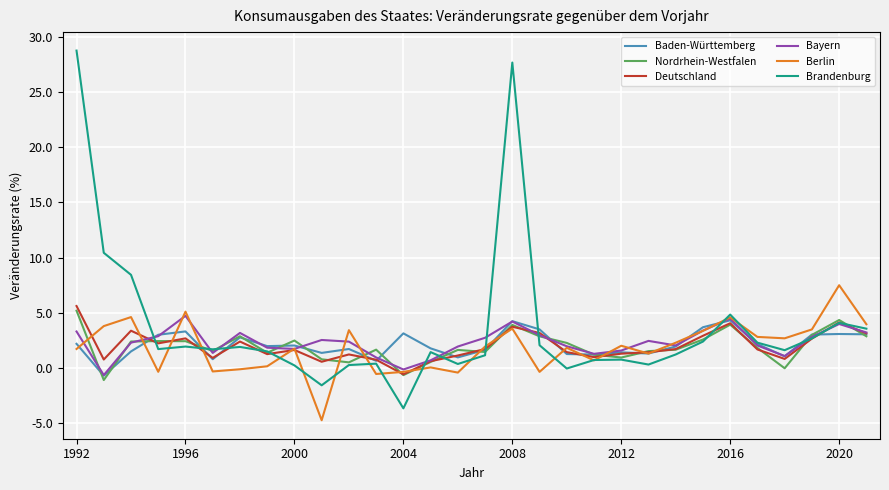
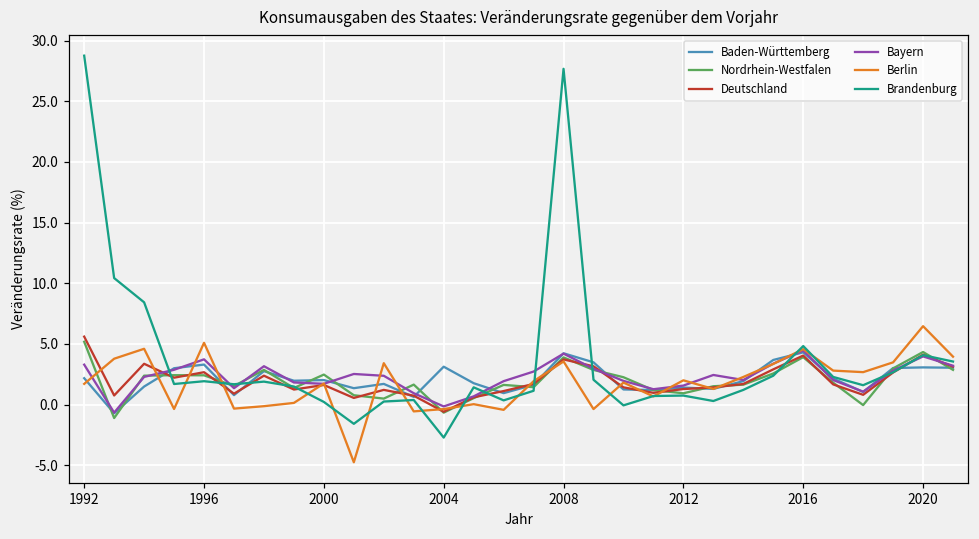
  {
    "Baden-Württemberg": {
      "1992": 2.2,
      "1996": 3.3,
      "2000": 2.0,
      "2004": 3.1,
      "2020": 3.1
    },
    "Nordrhein-Westfalen": {
      "1992": 5.2,
      "1996": 2.4,
      "2000": 2.5
    },
    "Deutschland": {
      "1992": 5.6,
      "1996": 2.7
    },
    "Bayern": {
      "1992": 3.3,
-     "1996": 4.7
+     "1996": 3.7
    },
    "Berlin": {
      "1992": 1.7,
      "1996": 5.1,
      "2012": 2.0,
-     "2020": 7.5
+     "2020": 6.5
    },
    "Brandenburg": {
      "1992": 28.8,
      "1996": 1.9,
      "2000": 0.2,
-     "2004": -3.7,
+     "2004": -2.7,
      "2008": 27.7,
      "2016": 4.8
    }
  }
